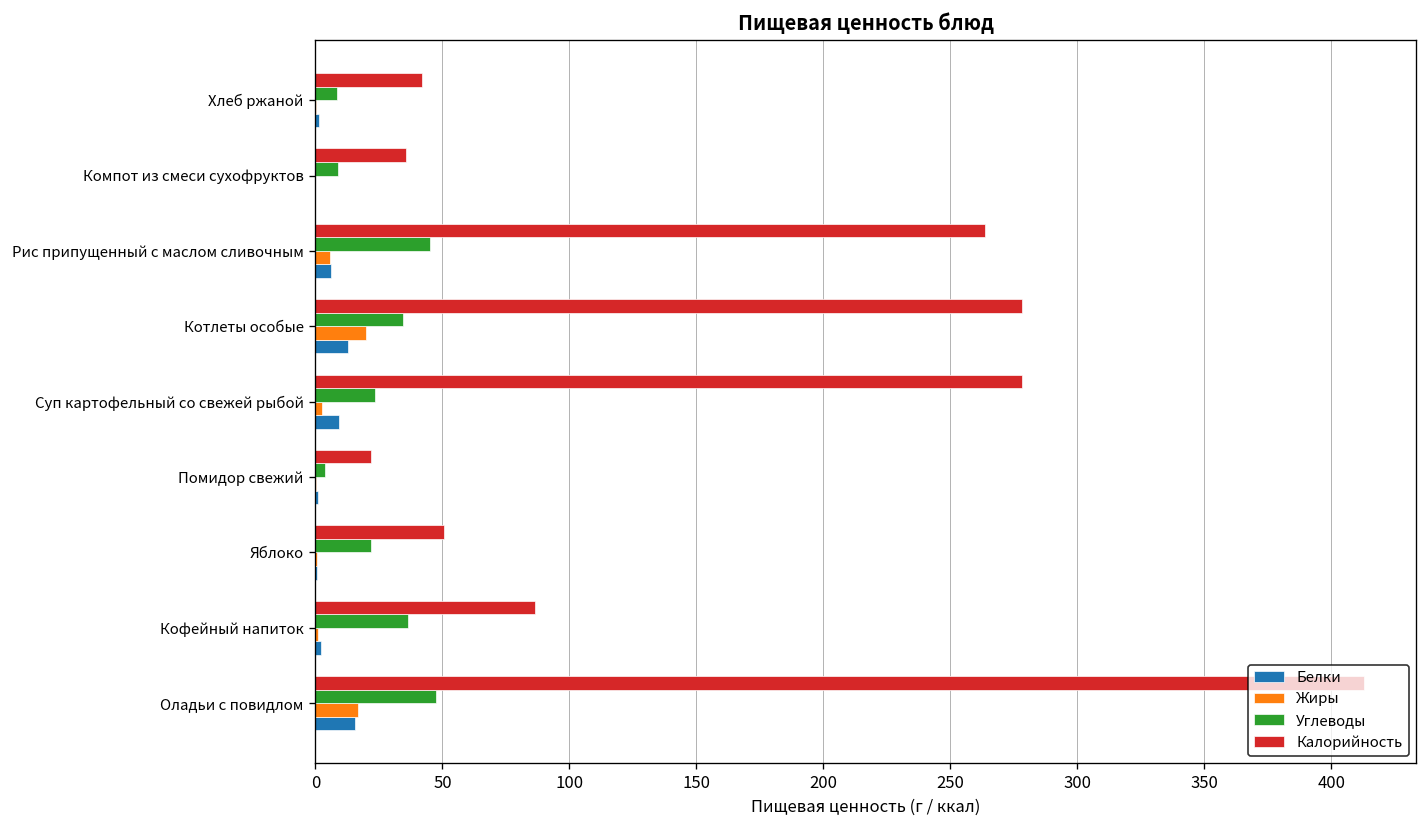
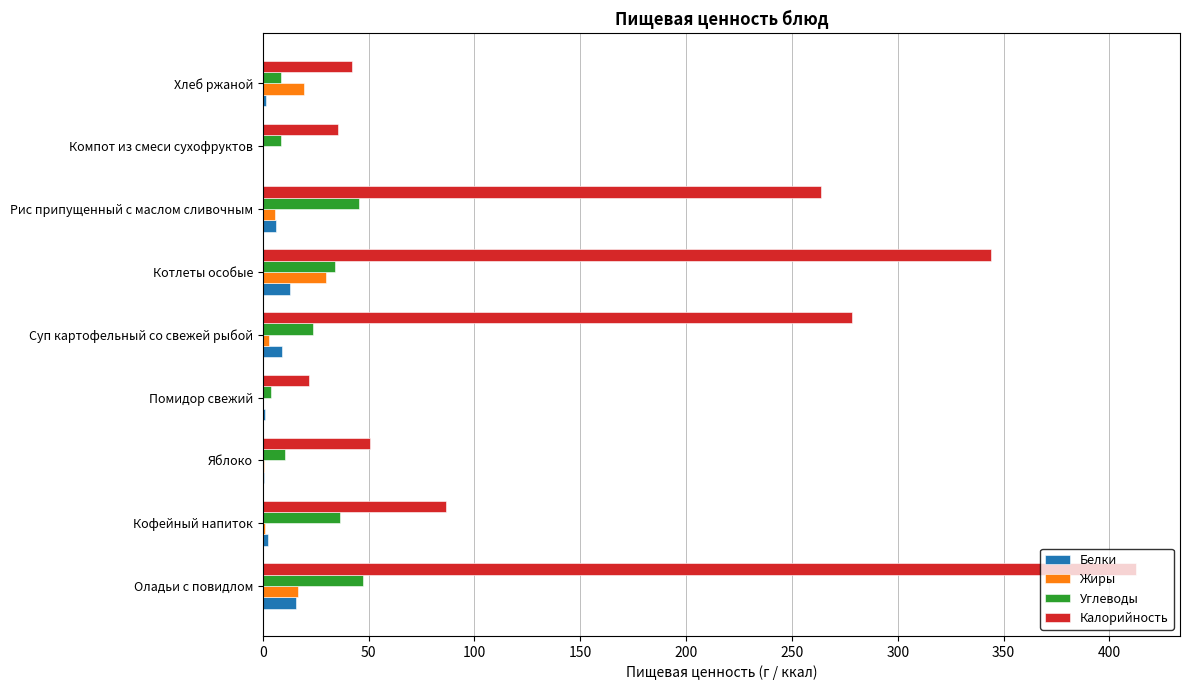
  {
    "Белки": {
      "Хлеб ржаной": 1,
      "Компот из смеси сухофруктов": 0,
      "Рис припущенный с маслом сливочным": 6,
      "Котлеты особые": 13,
      "Суп картофельный со свежей рыбой": 9,
      "Кофейный напиток": 2,
      "Оладьи с повидлом": 16
    },
    "Жиры": {
-     "Хлеб ржаной": 0,
+     "Хлеб ржаной": 19,
      "Компот из смеси сухофруктов": 0,
      "Рис припущенный с маслом сливочным": 6,
-     "Котлеты особые": 20,
+     "Котлеты особые": 30,
      "Суп картофельный со свежей рыбой": 3,
      "Кофейный напиток": 1,
      "Оладьи с повидлом": 17
    },
    "Углеводы": {
      "Хлеб ржаной": 9,
      "Компот из смеси сухофруктов": 9,
      "Рис припущенный с маслом сливочным": 45,
      "Котлеты особые": 34,
      "Суп картофельный со свежей рыбой": 24,
      "Помидор свежий": 4,
-     "Яблоко": 22,
+     "Яблоко": 10,
      "Кофейный напиток": 37,
      "Оладьи с повидлом": 47
    },
    "Калорийность": {
      "Хлеб ржаной": 42,
      "Компот из смеси сухофруктов": 36,
      "Рис припущенный с маслом сливочным": 264,
-     "Котлеты особые": 278,
+     "Котлеты особые": 344,
      "Суп картофельный со свежей рыбой": 278,
      "Помидор свежий": 22,
      "Яблоко": 51,
      "Кофейный напиток": 87
    }
  }
